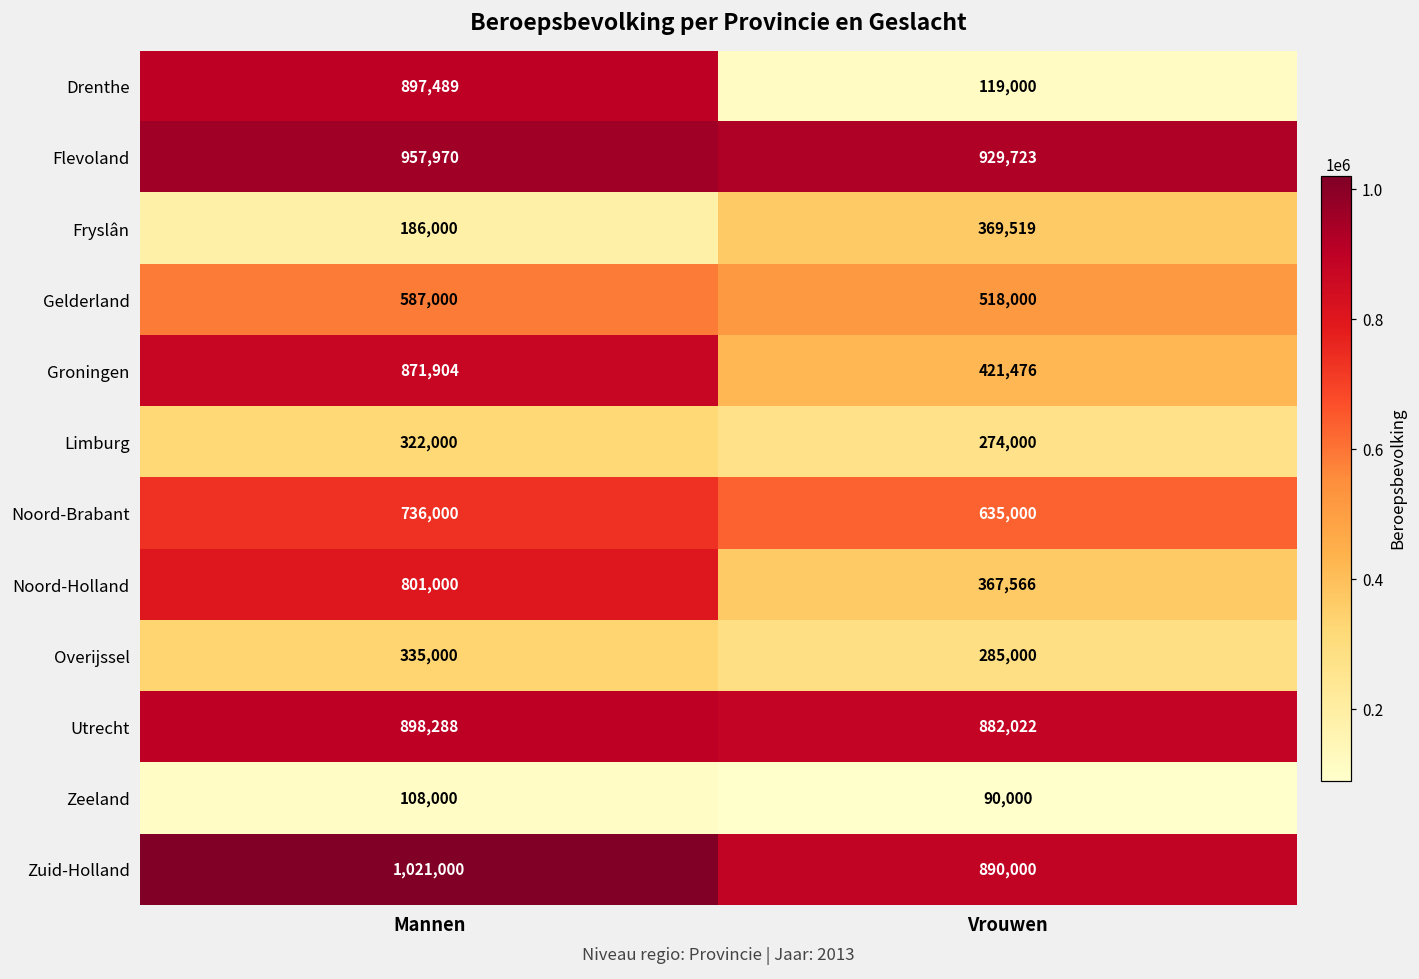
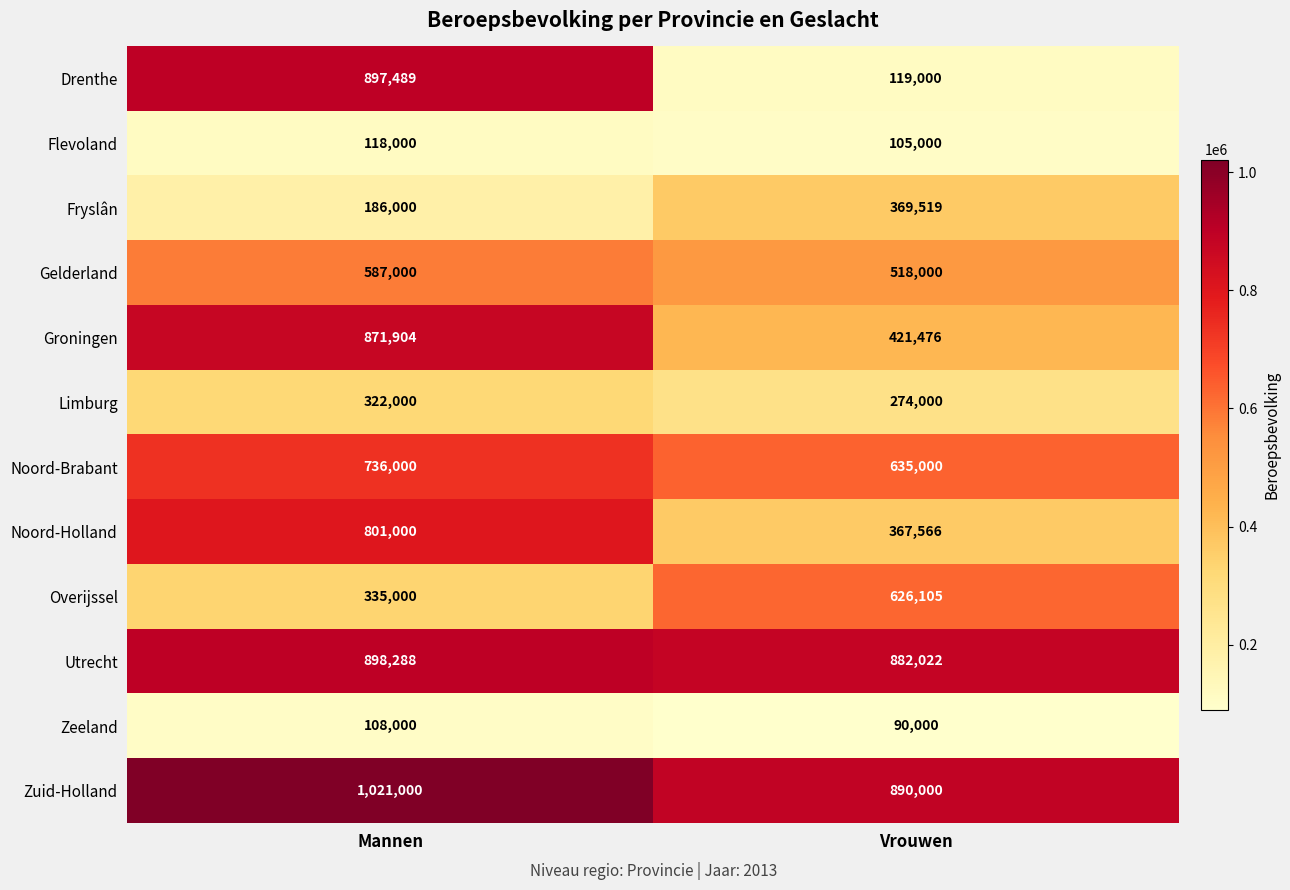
  {
    "Drenthe": {
      "Mannen": "897,489",
      "Vrouwen": "119,000"
    },
    "Flevoland": {
-     "Mannen": "957,970",
-     "Vrouwen": "929,723"
+     "Mannen": "118,000",
+     "Vrouwen": "105,000"
    },
    "Fryslân": {
      "Mannen": "186,000",
      "Vrouwen": "369,519"
    },
    "Gelderland": {
      "Mannen": "587,000",
      "Vrouwen": "518,000"
    },
    "Groningen": {
      "Mannen": "871,904",
      "Vrouwen": "421,476"
    },
    "Limburg": {
      "Mannen": "322,000",
      "Vrouwen": "274,000"
    },
    "Noord-Brabant": {
      "Mannen": "736,000",
      "Vrouwen": "635,000"
    },
    "Noord-Holland": {
      "Mannen": "801,000",
      "Vrouwen": "367,566"
    },
    "Overijssel": {
      "Mannen": "335,000",
-     "Vrouwen": "285,000"
+     "Vrouwen": "626,105"
    },
    "Utrecht": {
      "Mannen": "898,288",
      "Vrouwen": "882,022"
    },
    "Zeeland": {
      "Mannen": "108,000",
      "Vrouwen": "90,000"
    },
    "Zuid-Holland": {
      "Mannen": "1,021,000",
      "Vrouwen": "890,000"
    }
  }
